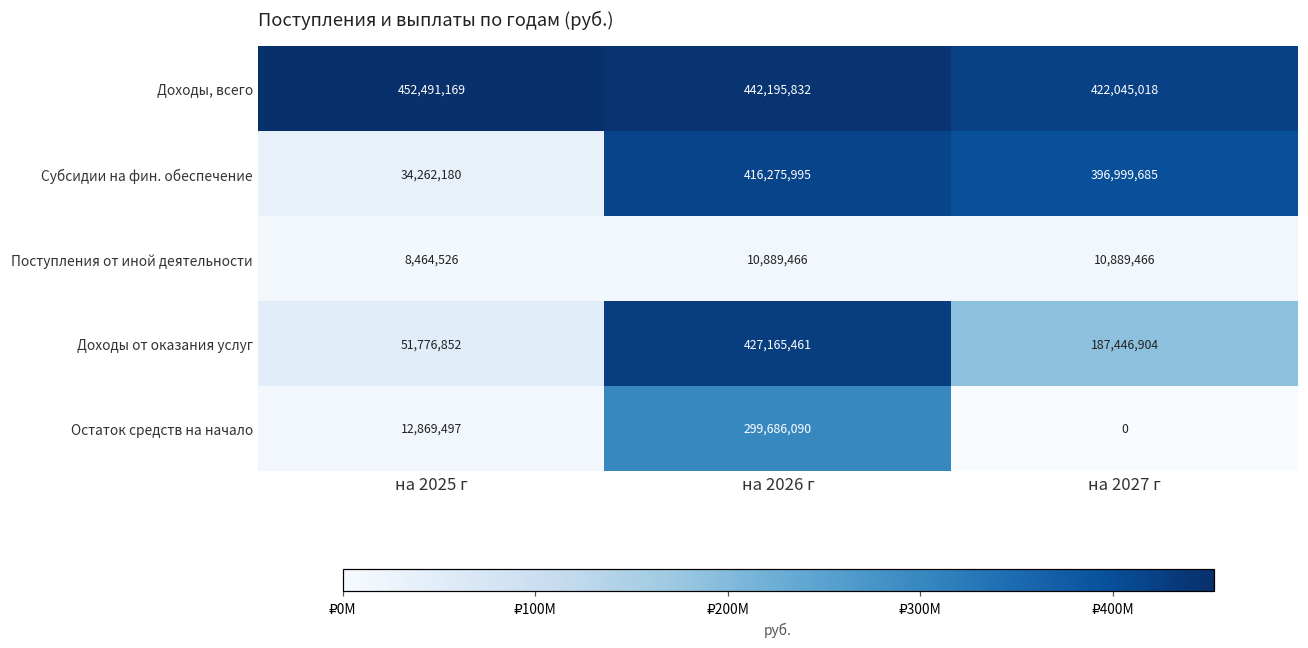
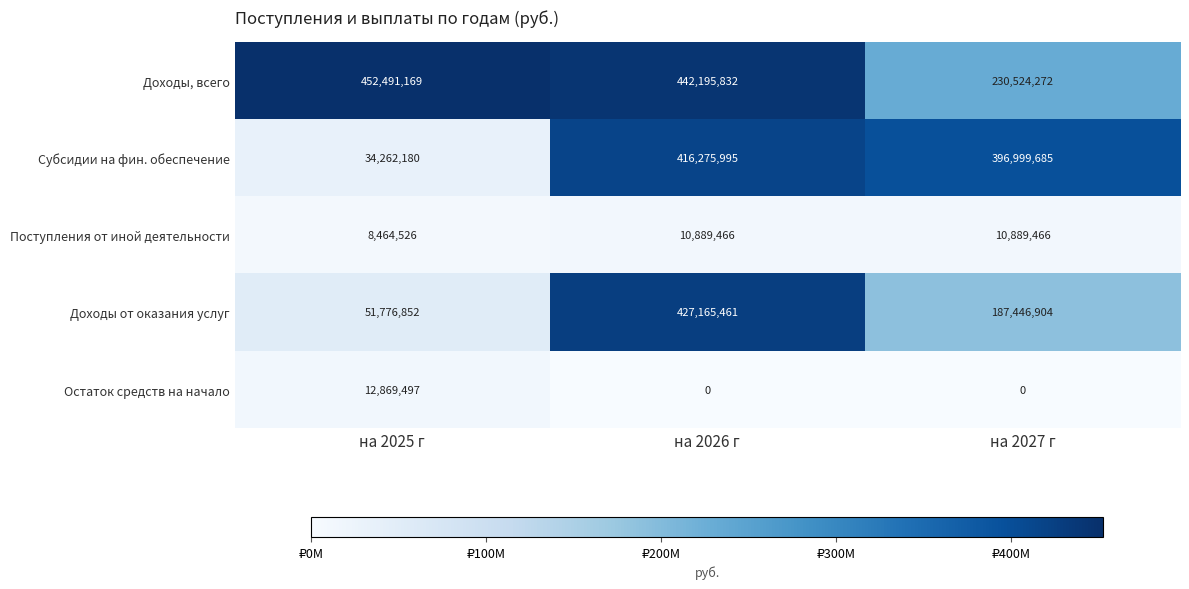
  {
    "Доходы, всего": {
      "на 2025 г": "452,491,169",
      "на 2026 г": "442,195,832",
-     "на 2027 г": "422,045,018"
+     "на 2027 г": "230,524,272"
    },
    "Субсидии на фин. обеспечение": {
      "на 2025 г": "34,262,180",
      "на 2026 г": "416,275,995",
      "на 2027 г": "396,999,685"
    },
    "Поступления от иной деятельности": {
      "на 2025 г": "8,464,526",
      "на 2026 г": "10,889,466",
      "на 2027 г": "10,889,466"
    },
    "Доходы от оказания услуг": {
      "на 2025 г": "51,776,852",
      "на 2026 г": "427,165,461",
      "на 2027 г": "187,446,904"
    },
    "Остаток средств на начало": {
      "на 2025 г": "12,869,497",
-     "на 2026 г": "299,686,090",
+     "на 2026 г": "0",
      "на 2027 г": "0"
    }
  }
